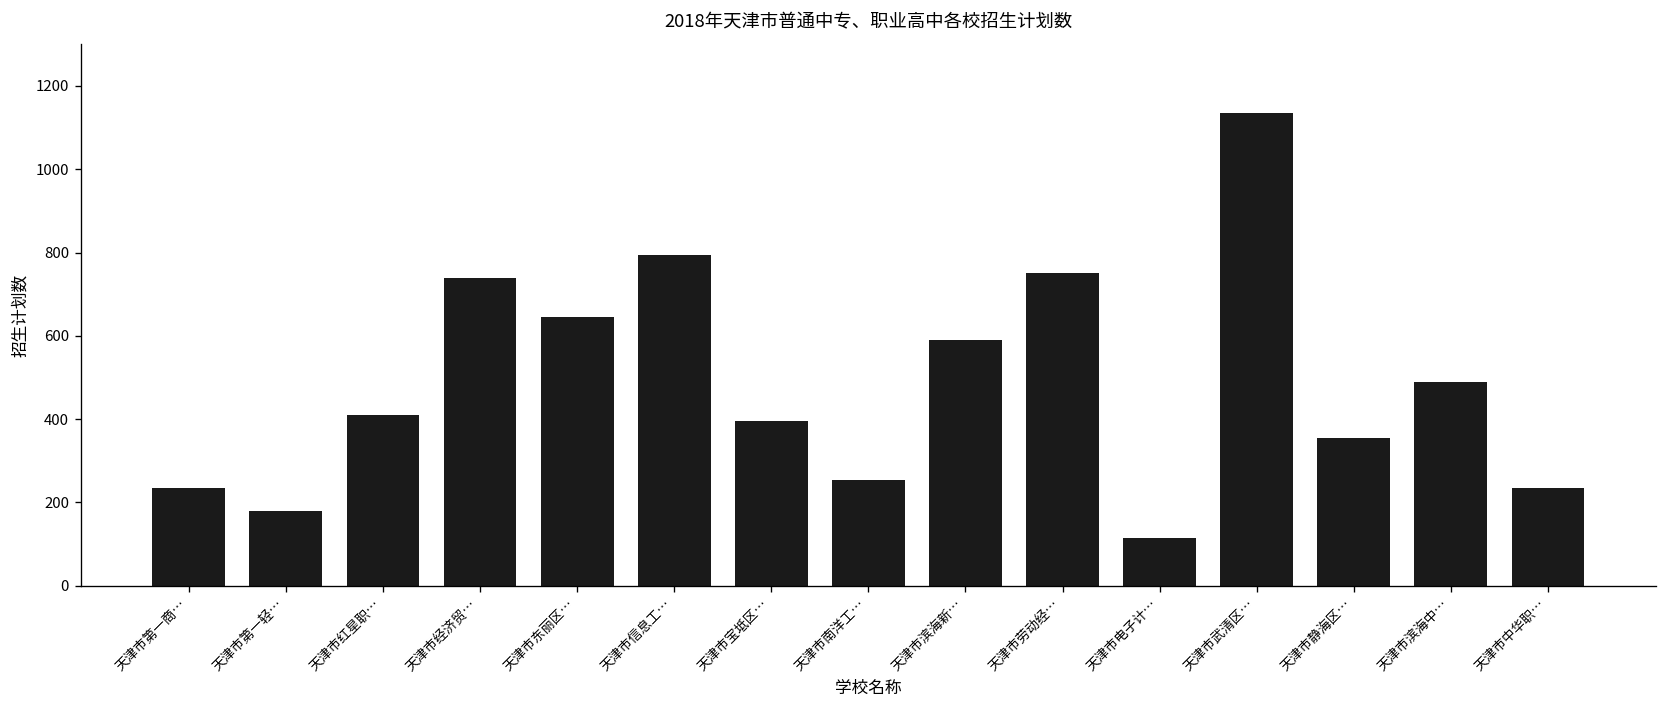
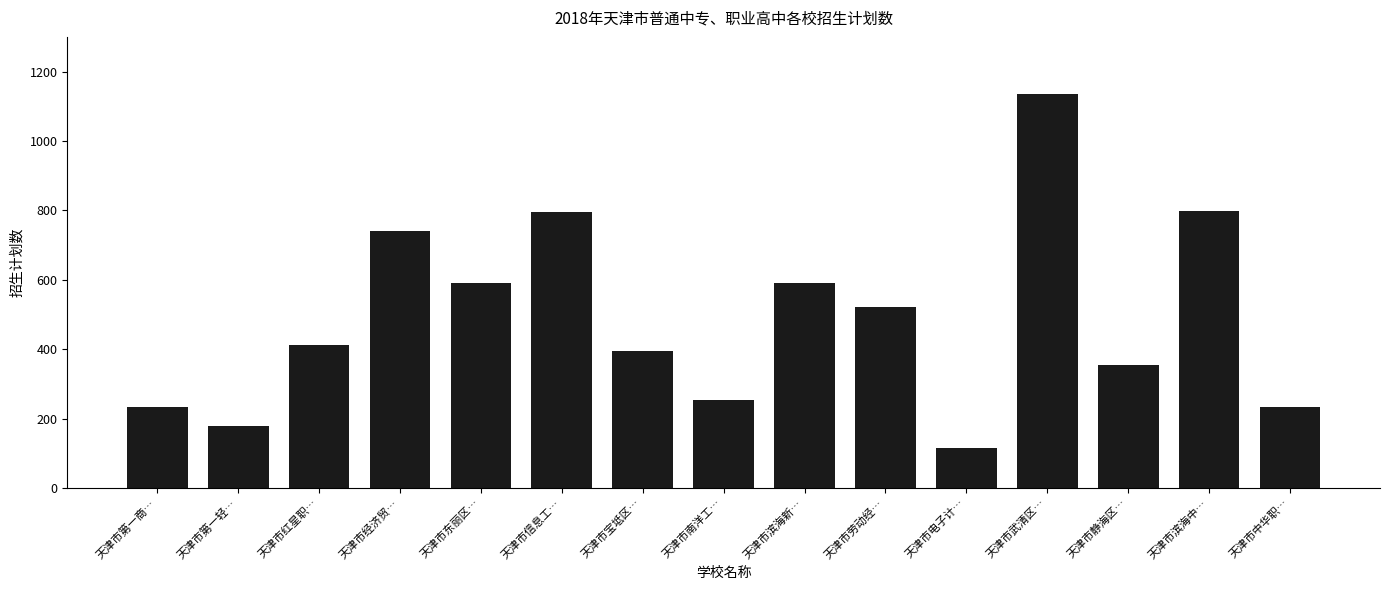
  {
    "天津市第一商…": 240,
    "天津市第一轻…": 180,
    "天津市红星职…": 410,
    "天津市经济贸…": 740,
-   "天津市东丽区…": 650,
+   "天津市东丽区…": 590,
    "天津市信息工…": 800,
    "天津市宝坻区…": 400,
    "天津市南洋工…": 250,
    "天津市滨海新…": 590,
-   "天津市劳动经…": 750,
+   "天津市劳动经…": 520,
    "天津市电子计…": 120,
    "天津市武清区…": 1140,
    "天津市静海区…": 360,
-   "天津市滨海中…": 490,
+   "天津市滨海中…": 800,
    "天津市中华职…": 240
  }
